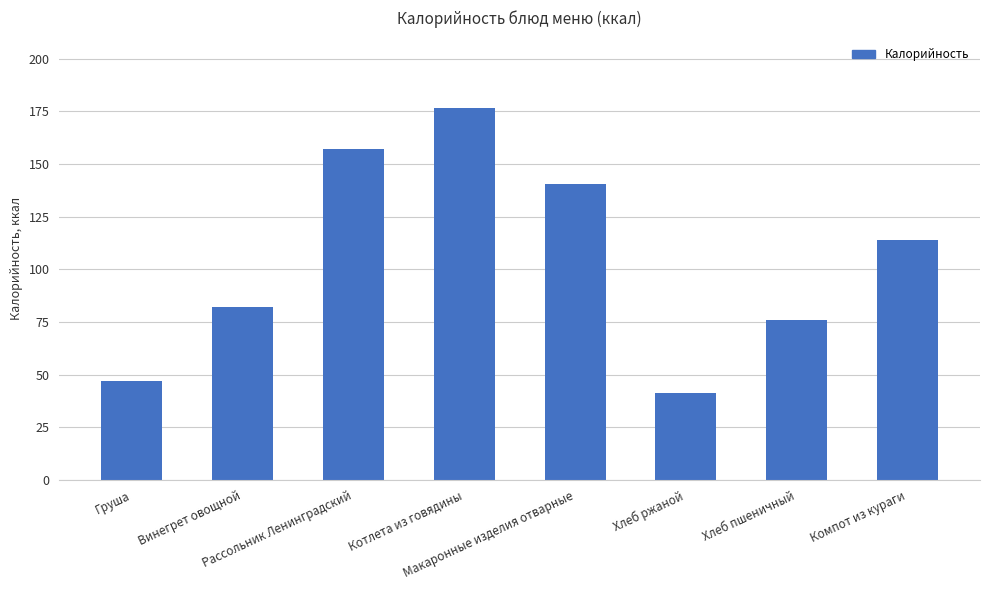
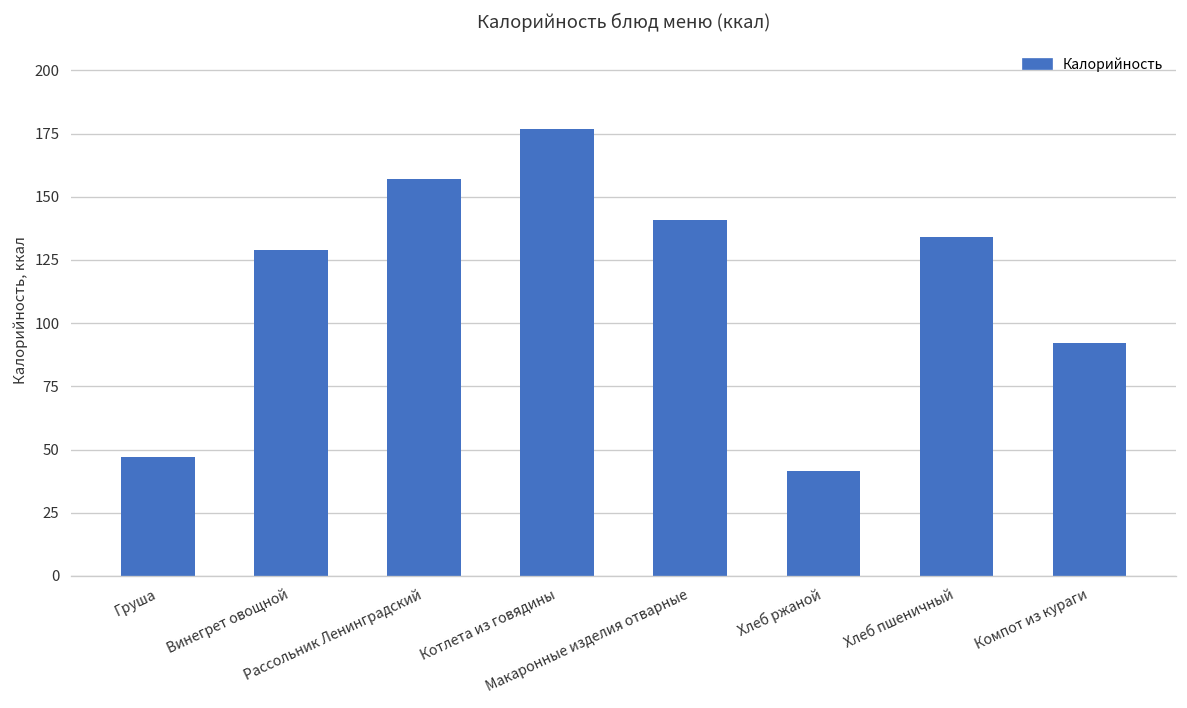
  {
    "Груша": 47,
-   "Винегрет овощной": 82,
+   "Винегрет овощной": 129,
    "Рассольник Ленинградский": 157,
    "Котлета из говядины": 177,
    "Макаронные изделия отварные": 141,
    "Хлеб ржаной": 42,
-   "Хлеб пшеничный": 76,
-   "Компот из кураги": 114
+   "Хлеб пшеничный": 134,
+   "Компот из кураги": 92
  }
